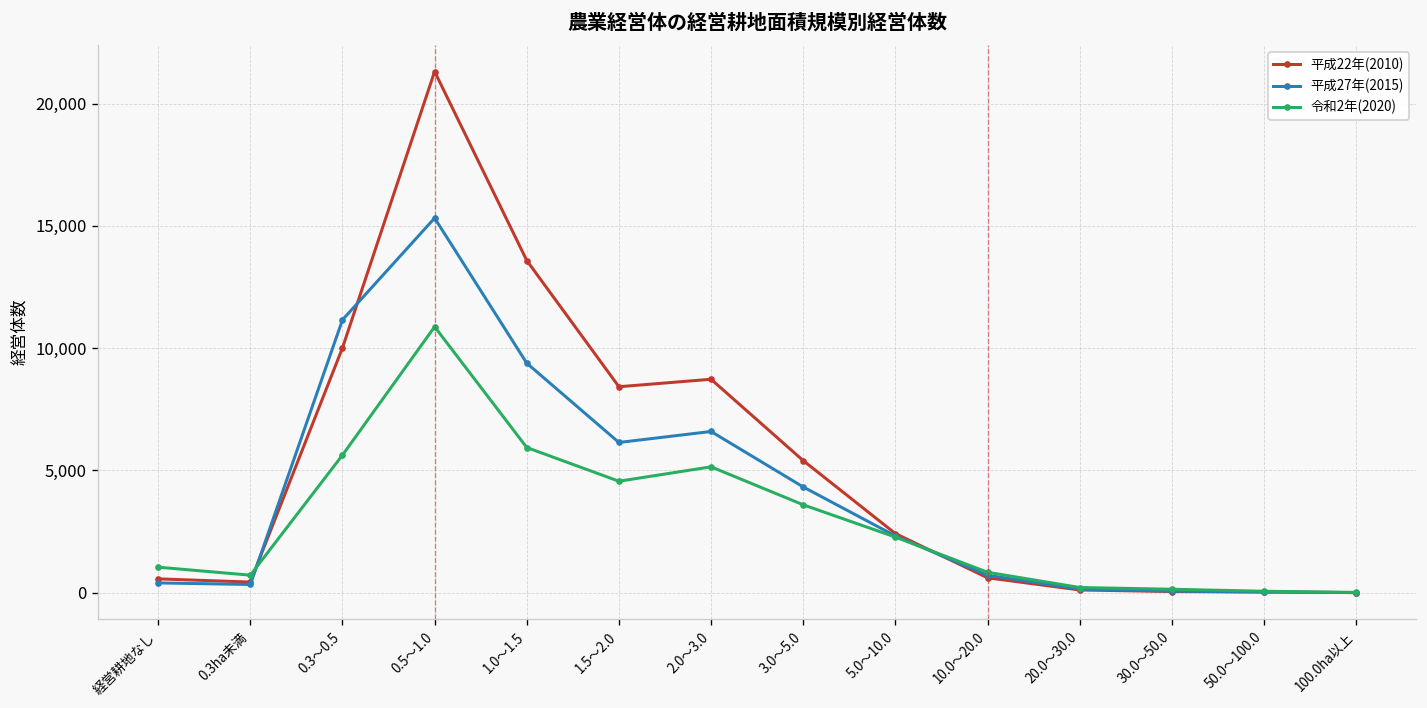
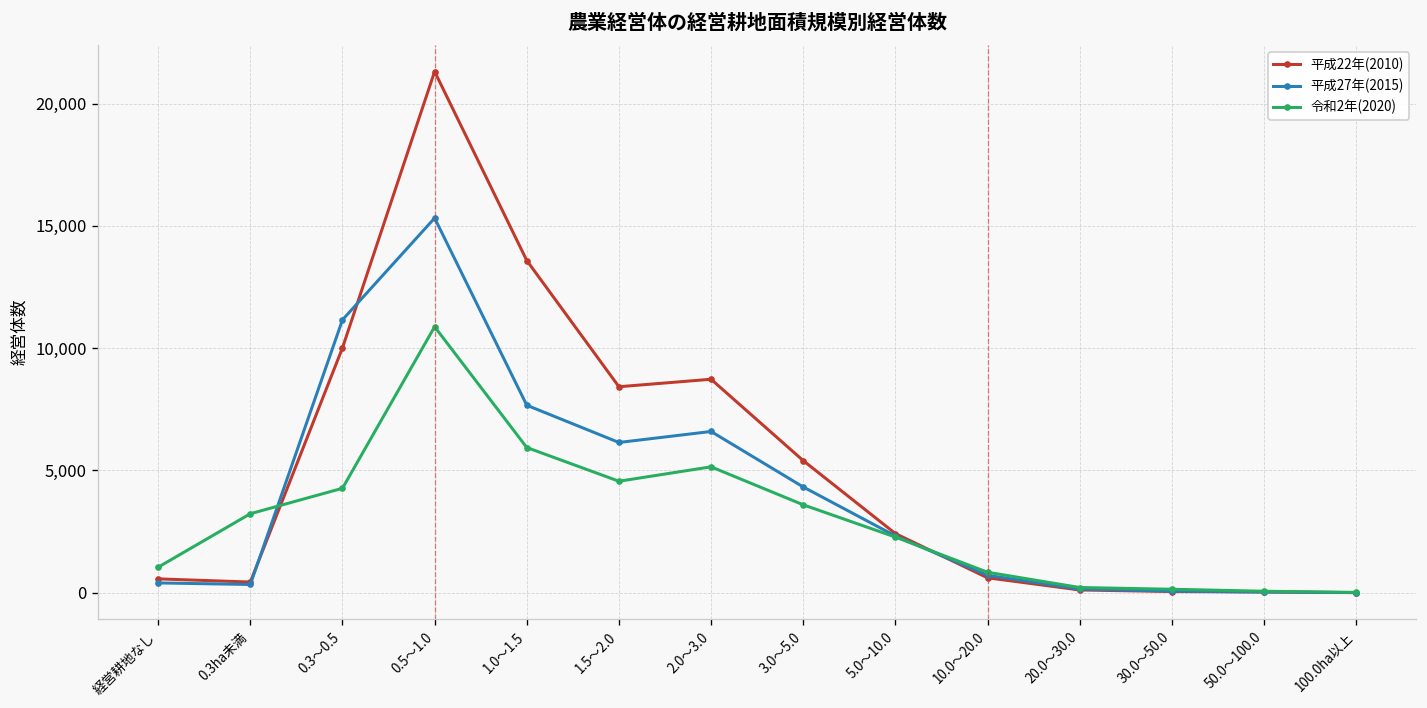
  {
    "平成22年(2010)": {
      "経営耕地なし": "600",
      "0.3～0.5": "10,000",
      "0.5～1.0": "21,300",
      "1.0～1.5": "13,600",
      "1.5～2.0": "8,400",
      "2.0～3.0": "8,700",
      "3.0～5.0": "5,400"
    },
    "平成27年(2015)": {
      "経営耕地なし": "400",
      "0.3～0.5": "11,200",
      "0.5～1.0": "15,300",
-     "1.0～1.5": "9,400",
+     "1.0～1.5": "7,700",
      "1.5～2.0": "6,100",
      "2.0～3.0": "6,600",
      "3.0～5.0": "4,300"
    },
    "令和2年(2020)": {
      "経営耕地なし": "1,000",
-     "0.3ha未満": "700",
-     "0.3～0.5": "5,600",
+     "0.3ha未満": "3,200",
+     "0.3～0.5": "4,300",
      "0.5～1.0": "10,900",
      "1.0～1.5": "5,900",
      "1.5～2.0": "4,600",
      "2.0～3.0": "5,100",
      "3.0～5.0": "3,600"
    }
  }
